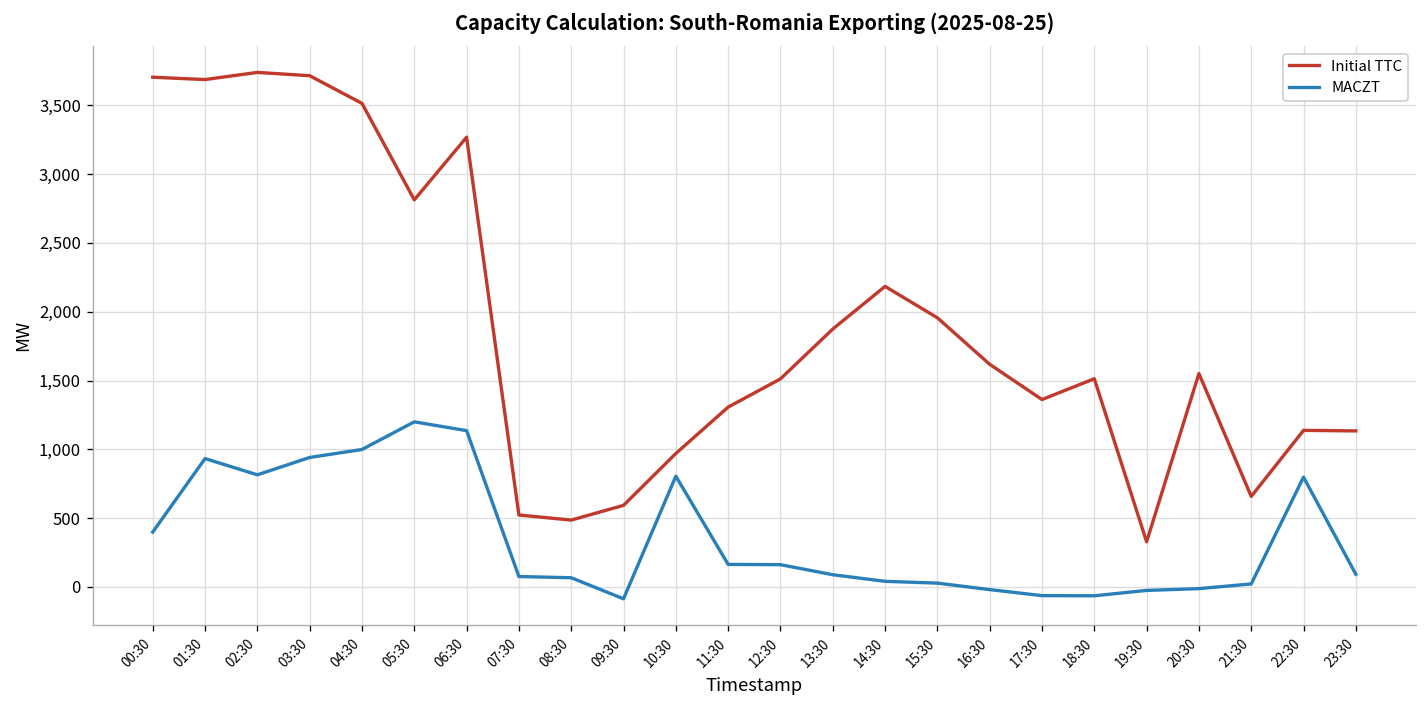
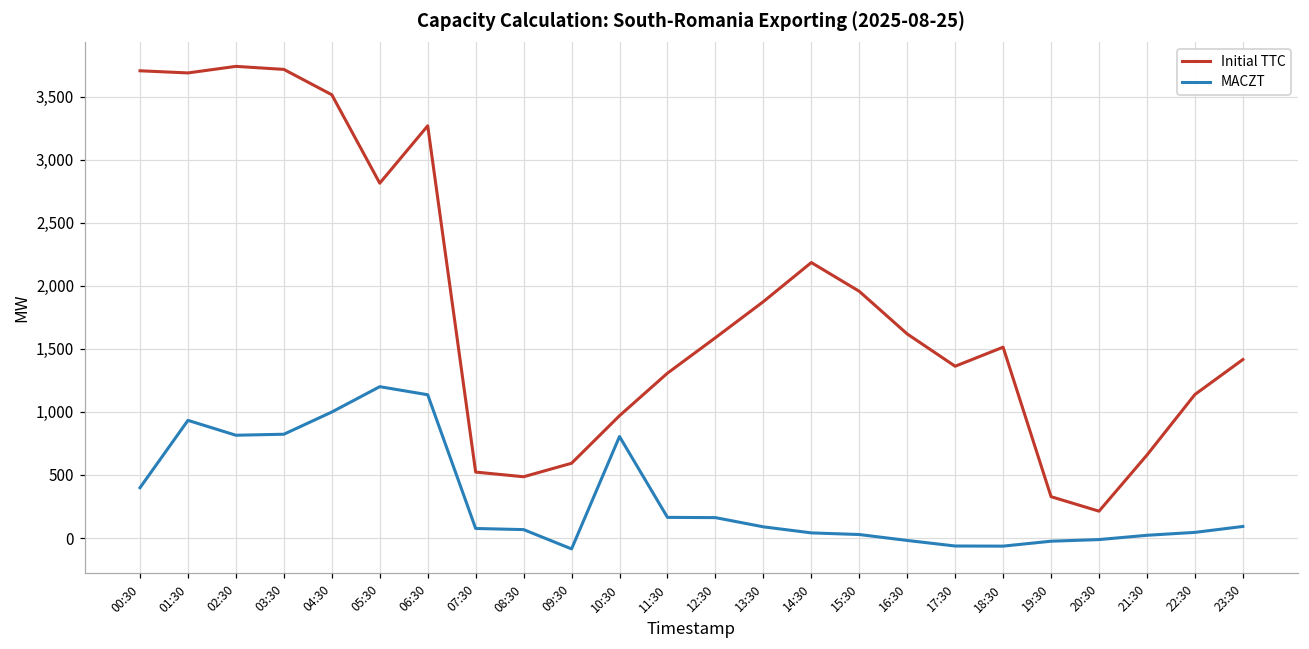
  {
    "Initial TTC": {
      "00:30": "3,700",
      "01:30": "3,690",
      "02:30": "3,740",
      "03:30": "3,720",
      "04:30": "3,510",
      "05:30": "2,810",
      "06:30": "3,270",
      "07:30": "520",
      "08:30": "490",
      "09:30": "590",
      "10:30": "970",
      "11:30": "1,310",
-     "12:30": "1,510",
+     "12:30": "1,590",
      "13:30": "1,870",
      "14:30": "2,180",
      "15:30": "1,960",
      "16:30": "1,620",
      "17:30": "1,360",
      "18:30": "1,510",
      "19:30": "330",
-     "20:30": "1,550",
+     "20:30": "210",
      "21:30": "660",
      "22:30": "1,140",
-     "23:30": "1,130"
+     "23:30": "1,420"
    },
    "MACZT": {
      "00:30": "400",
      "01:30": "930",
      "02:30": "820",
-     "03:30": "940",
+     "03:30": "820",
      "04:30": "1,000",
      "05:30": "1,200",
      "06:30": "1,140",
      "07:30": "80",
      "08:30": "70",
      "09:30": "-90",
      "10:30": "810",
      "11:30": "160",
      "12:30": "160",
      "13:30": "90",
      "14:30": "40",
      "15:30": "30",
      "16:30": "-20",
      "17:30": "-60",
      "18:30": "-60",
      "19:30": "-30",
      "20:30": "-10",
      "21:30": "20",
-     "22:30": "800",
+     "22:30": "50",
      "23:30": "90"
    }
  }
